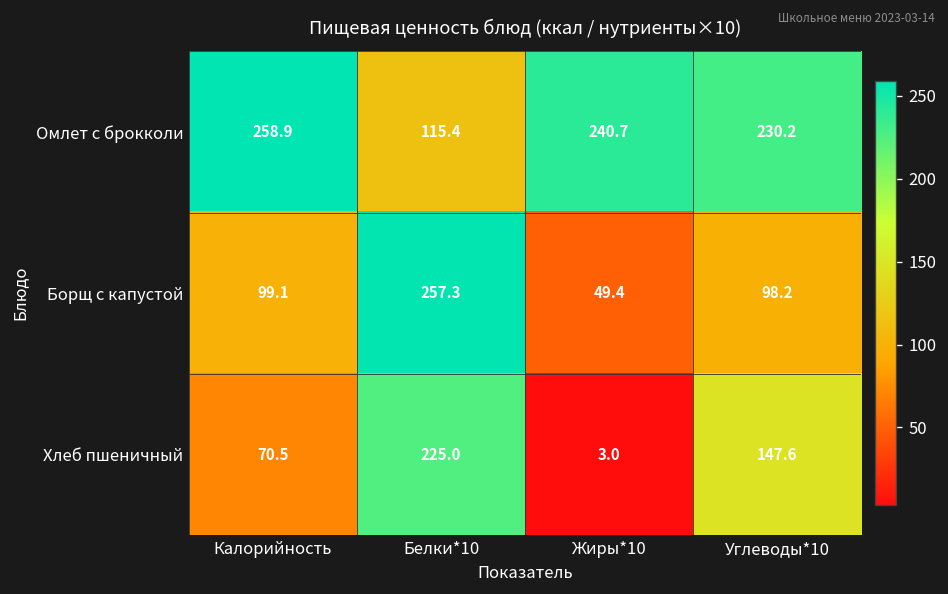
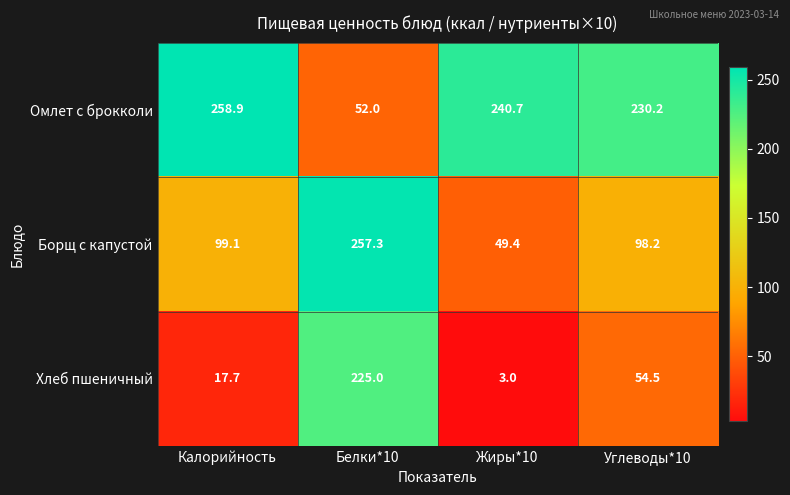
  {
    "Омлет с брокколи": {
      "Калорийность": 258.9,
-     "Белки*10": 115.4,
+     "Белки*10": 52.0,
      "Жиры*10": 240.7,
      "Углеводы*10": 230.2
    },
    "Борщ с капустой": {
      "Калорийность": 99.1,
      "Белки*10": 257.3,
      "Жиры*10": 49.4,
      "Углеводы*10": 98.2
    },
    "Хлеб пшеничный": {
-     "Калорийность": 70.5,
+     "Калорийность": 17.7,
      "Белки*10": 225.0,
      "Жиры*10": 3.0,
-     "Углеводы*10": 147.6
+     "Углеводы*10": 54.5
    }
  }
